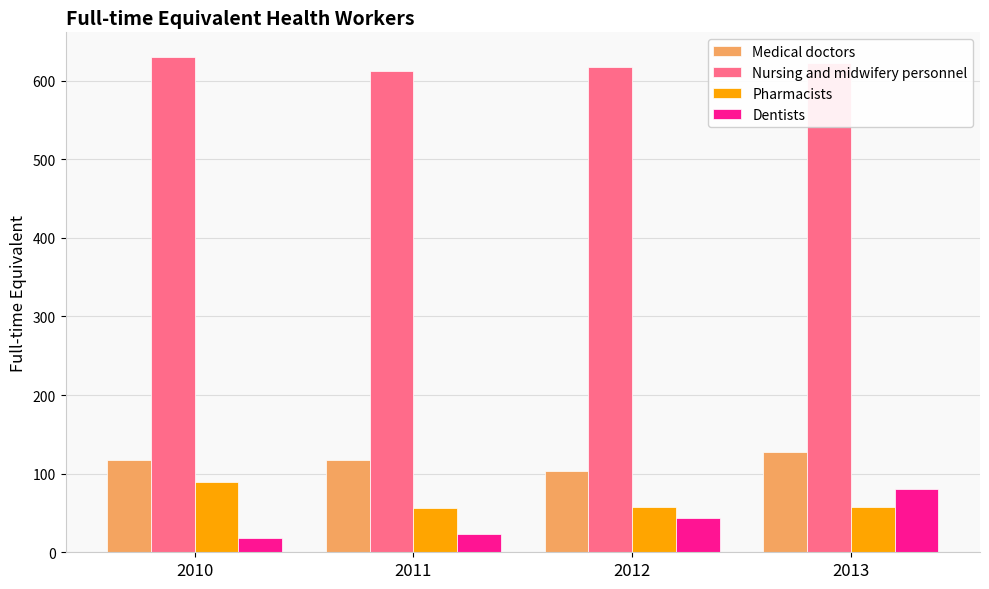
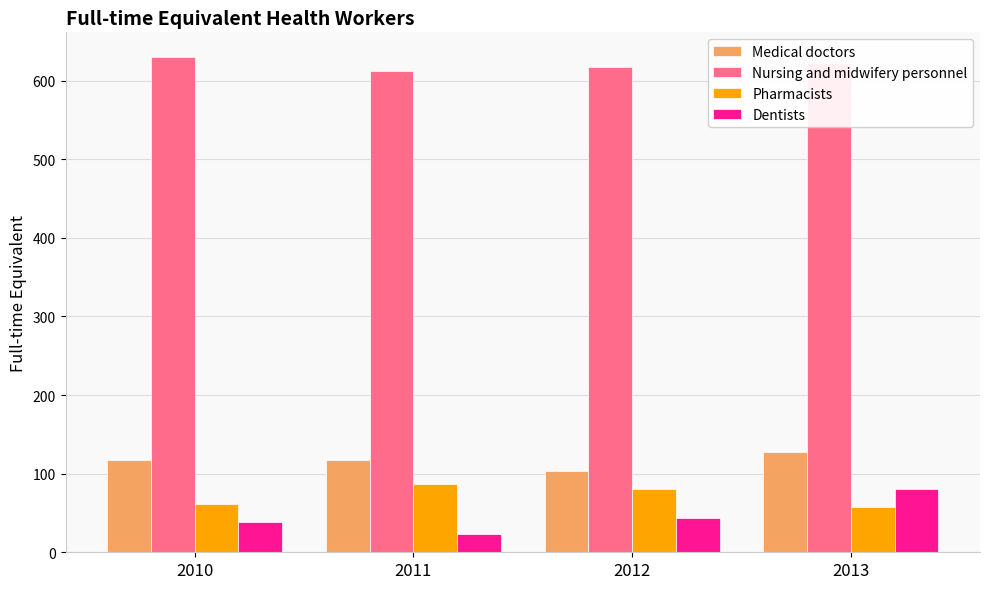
  {
    "Medical doctors": {
      "2010": 120,
      "2011": 120,
      "2012": 100,
      "2013": 130
    },
    "Nursing and midwifery personnel": {
      "2010": 630,
      "2011": 610,
      "2012": 620
    },
    "Pharmacists": {
-     "2010": 90,
-     "2011": 60,
-     "2012": 60,
+     "2010": 60,
+     "2011": 90,
+     "2012": 80,
      "2013": 60
    },
    "Dentists": {
-     "2010": 20,
+     "2010": 40,
      "2011": 20,
      "2012": 40,
      "2013": 80
    }
  }
